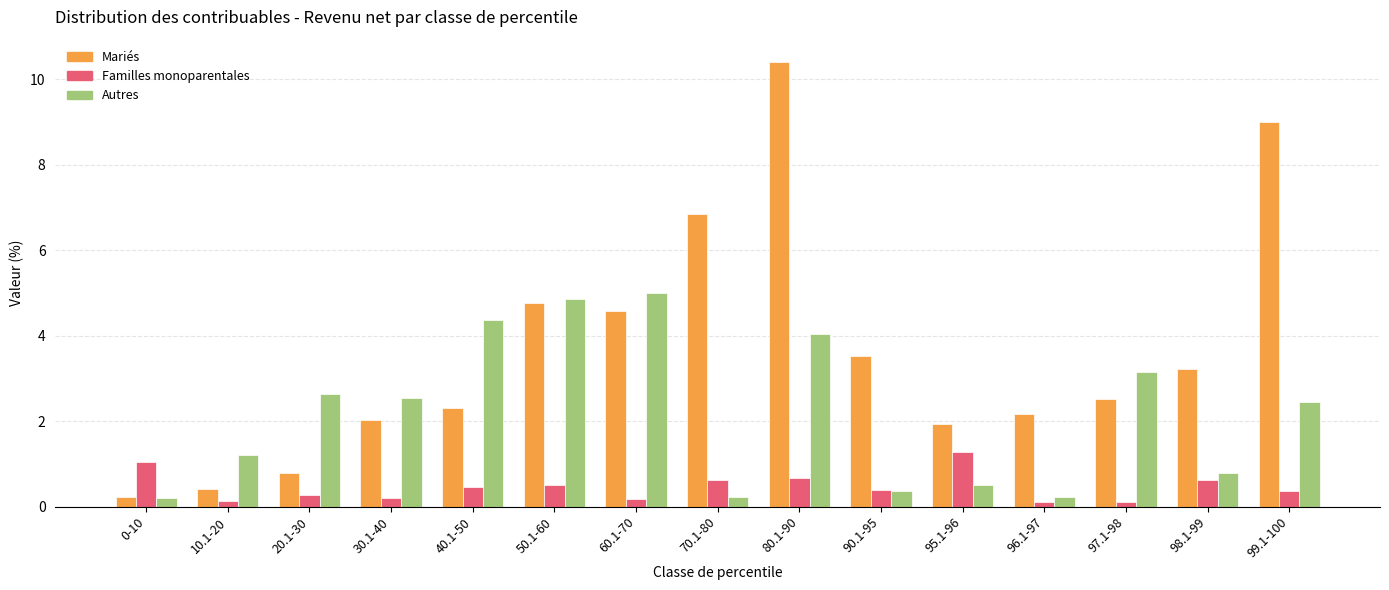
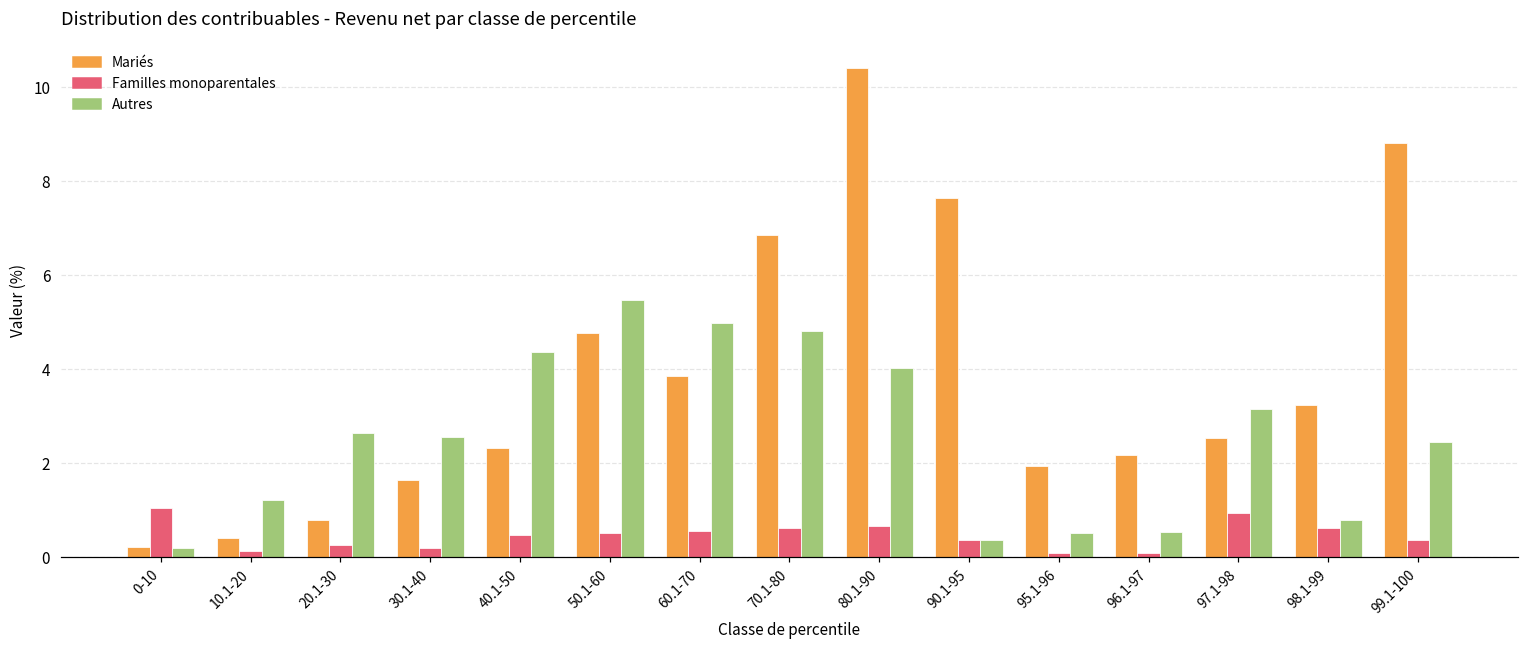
  {
    "Mariés": {
      "0-10": 0.2,
      "10.1-20": 0.4,
      "20.1-30": 0.8,
-     "30.1-40": 2.0,
+     "30.1-40": 1.7,
      "40.1-50": 2.3,
      "50.1-60": 4.8,
-     "60.1-70": 4.6,
+     "60.1-70": 3.9,
      "70.1-80": 6.9,
      "80.1-90": 10.4,
-     "90.1-95": 3.5,
+     "90.1-95": 7.6,
      "95.1-96": 1.9,
      "96.1-97": 2.2,
      "97.1-98": 2.5,
      "98.1-99": 3.2,
-     "99.1-100": 9.0
+     "99.1-100": 8.8
    },
    "Familles monoparentales": {
      "0-10": 1.0,
      "10.1-20": 0.1,
      "20.1-30": 0.3,
      "30.1-40": 0.2,
      "40.1-50": 0.5,
      "50.1-60": 0.5,
-     "60.1-70": 0.2,
+     "60.1-70": 0.6,
      "70.1-80": 0.6,
      "80.1-90": 0.7,
      "90.1-95": 0.4,
-     "95.1-96": 1.3,
+     "95.1-96": 0.1,
      "96.1-97": 0.1,
-     "97.1-98": 0.1,
+     "97.1-98": 0.9,
      "98.1-99": 0.6,
      "99.1-100": 0.4
    },
    "Autres": {
      "0-10": 0.2,
      "10.1-20": 1.2,
      "20.1-30": 2.6,
      "30.1-40": 2.5,
      "40.1-50": 4.4,
-     "50.1-60": 4.9,
+     "50.1-60": 5.5,
      "60.1-70": 5.0,
-     "70.1-80": 0.2,
+     "70.1-80": 4.8,
      "80.1-90": 4.0,
      "90.1-95": 0.4,
      "95.1-96": 0.5,
-     "96.1-97": 0.2,
+     "96.1-97": 0.5,
      "97.1-98": 3.1,
      "98.1-99": 0.8,
      "99.1-100": 2.4
    }
  }
